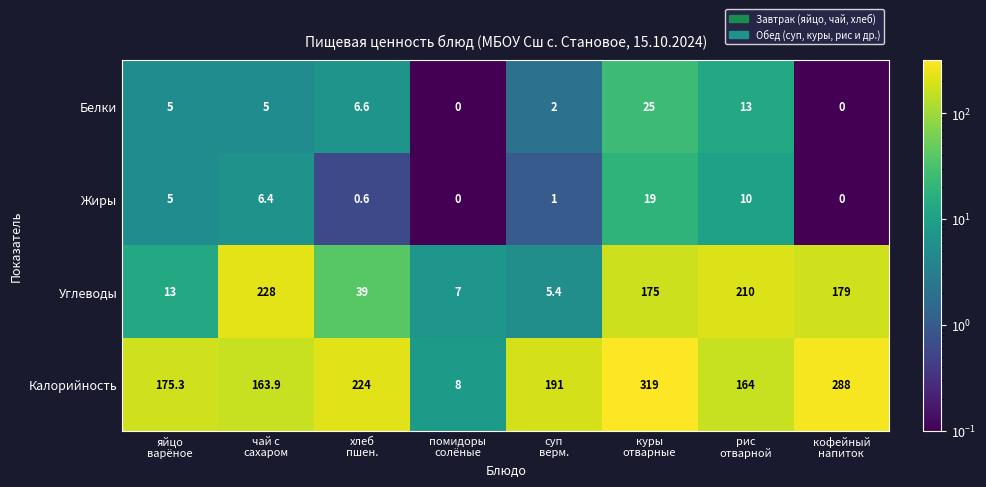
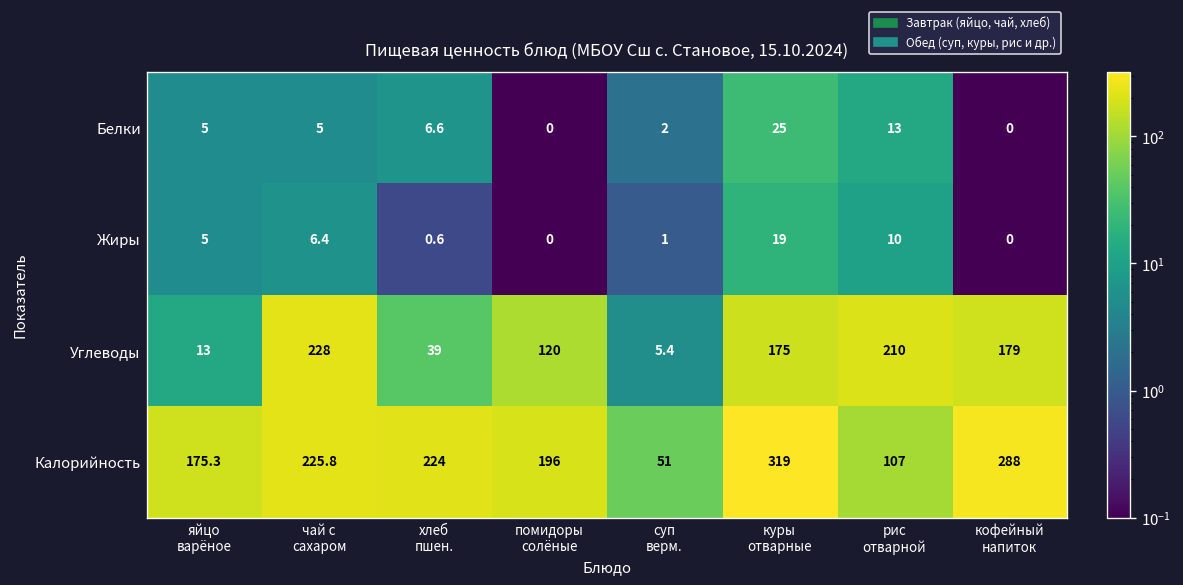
  {
    "Белки": {
      "яйцо варёное": 5,
      "чай с сахаром": 5,
      "хлеб пшен.": 6.6,
      "помидоры солёные": 0,
      "суп верм.": 2,
      "куры отварные": 25,
      "рис отварной": 13,
      "кофейный напиток": 0
    },
    "Жиры": {
      "яйцо варёное": 5,
      "чай с сахаром": 6.4,
      "хлеб пшен.": 0.6,
      "помидоры солёные": 0,
      "суп верм.": 1,
      "куры отварные": 19,
      "рис отварной": 10,
      "кофейный напиток": 0
    },
    "Углеводы": {
      "яйцо варёное": 13,
      "чай с сахаром": 228,
      "хлеб пшен.": 39,
-     "помидоры солёные": 7,
+     "помидоры солёные": 120,
      "суп верм.": 5.4,
      "куры отварные": 175,
      "рис отварной": 210,
      "кофейный напиток": 179
    },
    "Калорийность": {
      "яйцо варёное": 175.3,
-     "чай с сахаром": 163.9,
+     "чай с сахаром": 225.8,
      "хлеб пшен.": 224,
-     "помидоры солёные": 8,
-     "суп верм.": 191,
+     "помидоры солёные": 196,
+     "суп верм.": 51,
      "куры отварные": 319,
-     "рис отварной": 164,
+     "рис отварной": 107,
      "кофейный напиток": 288
    }
  }
